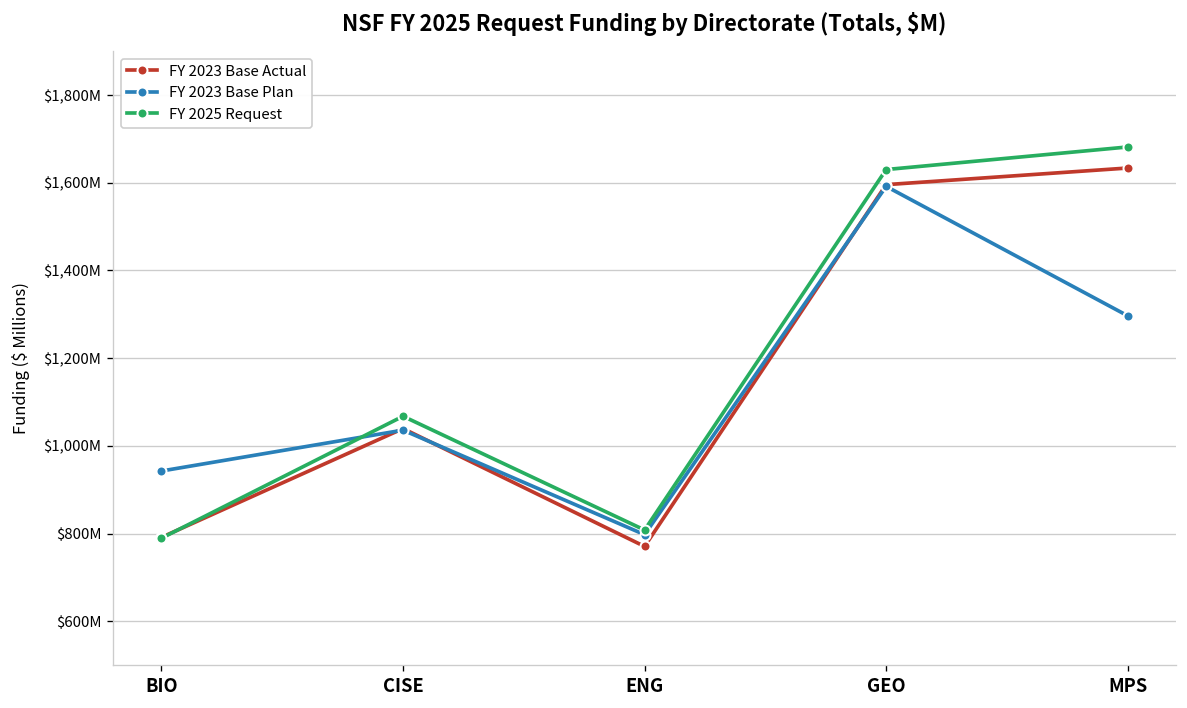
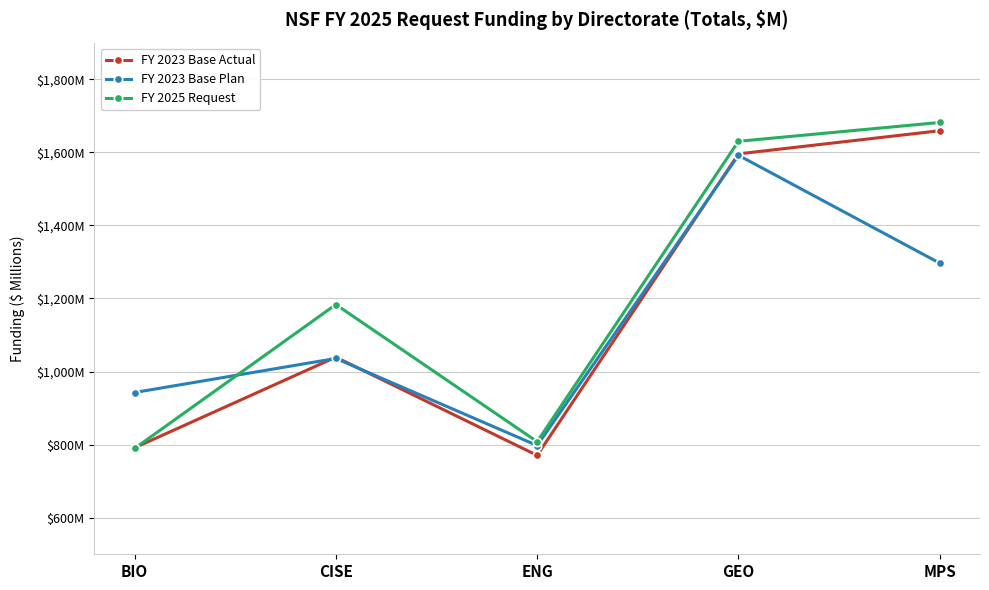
  {
    "FY 2023 Base Actual": {
      "ENG": "$770,000,000",
-     "MPS": "$1,630,000,000"
+     "MPS": "$1,660,000,000"
    },
    "FY 2023 Base Plan": {
      "BIO": "$940,000,000",
      "ENG": "$800,000,000",
      "MPS": "$1,300,000,000"
    },
    "FY 2025 Request": {
-     "CISE": "$1,070,000,000",
+     "CISE": "$1,180,000,000",
      "ENG": "$810,000,000",
      "GEO": "$1,630,000,000",
      "MPS": "$1,680,000,000"
    }
  }
